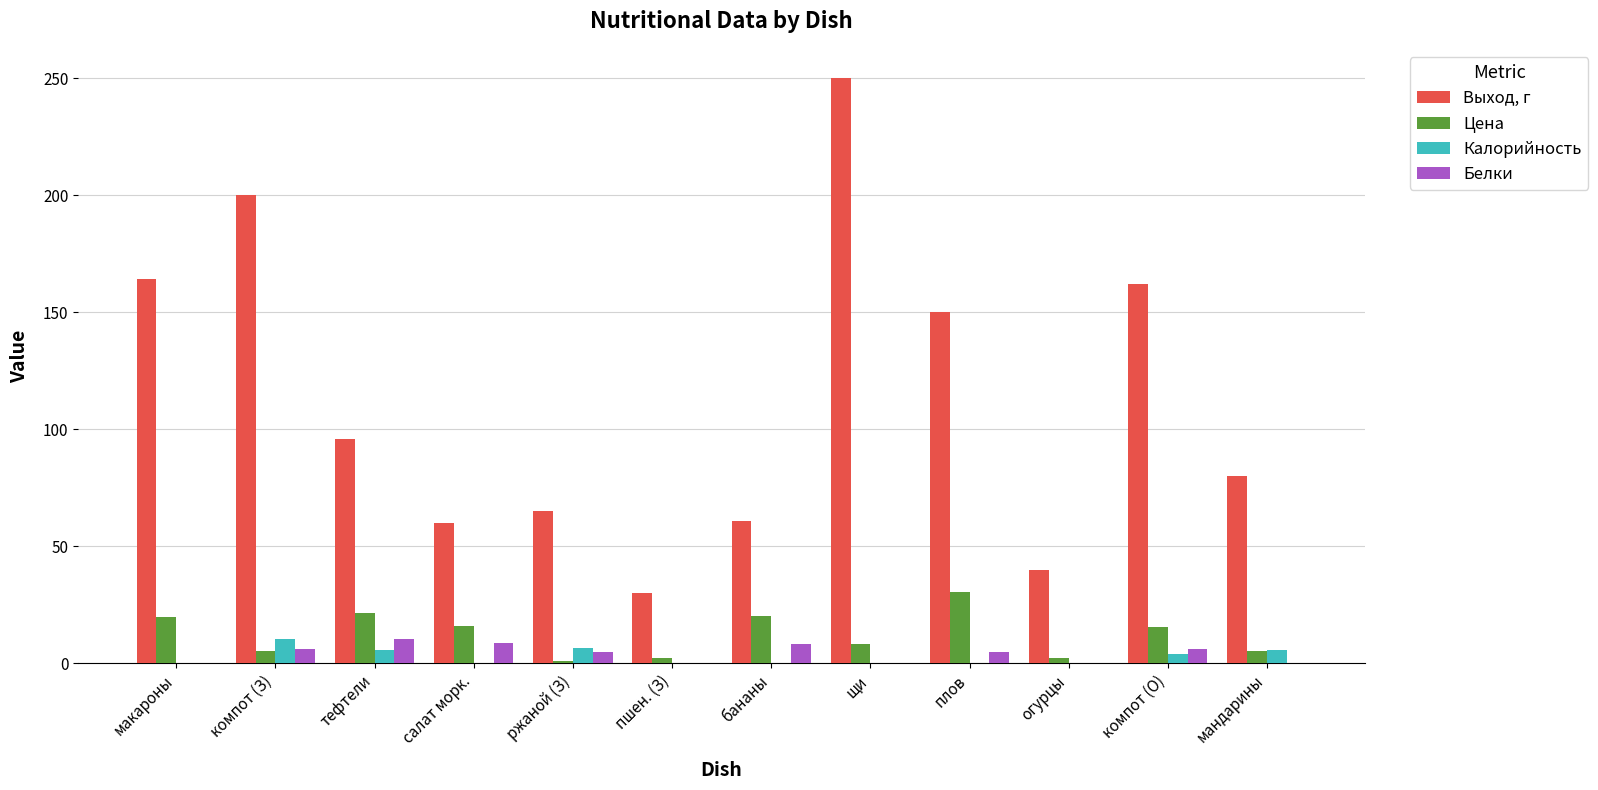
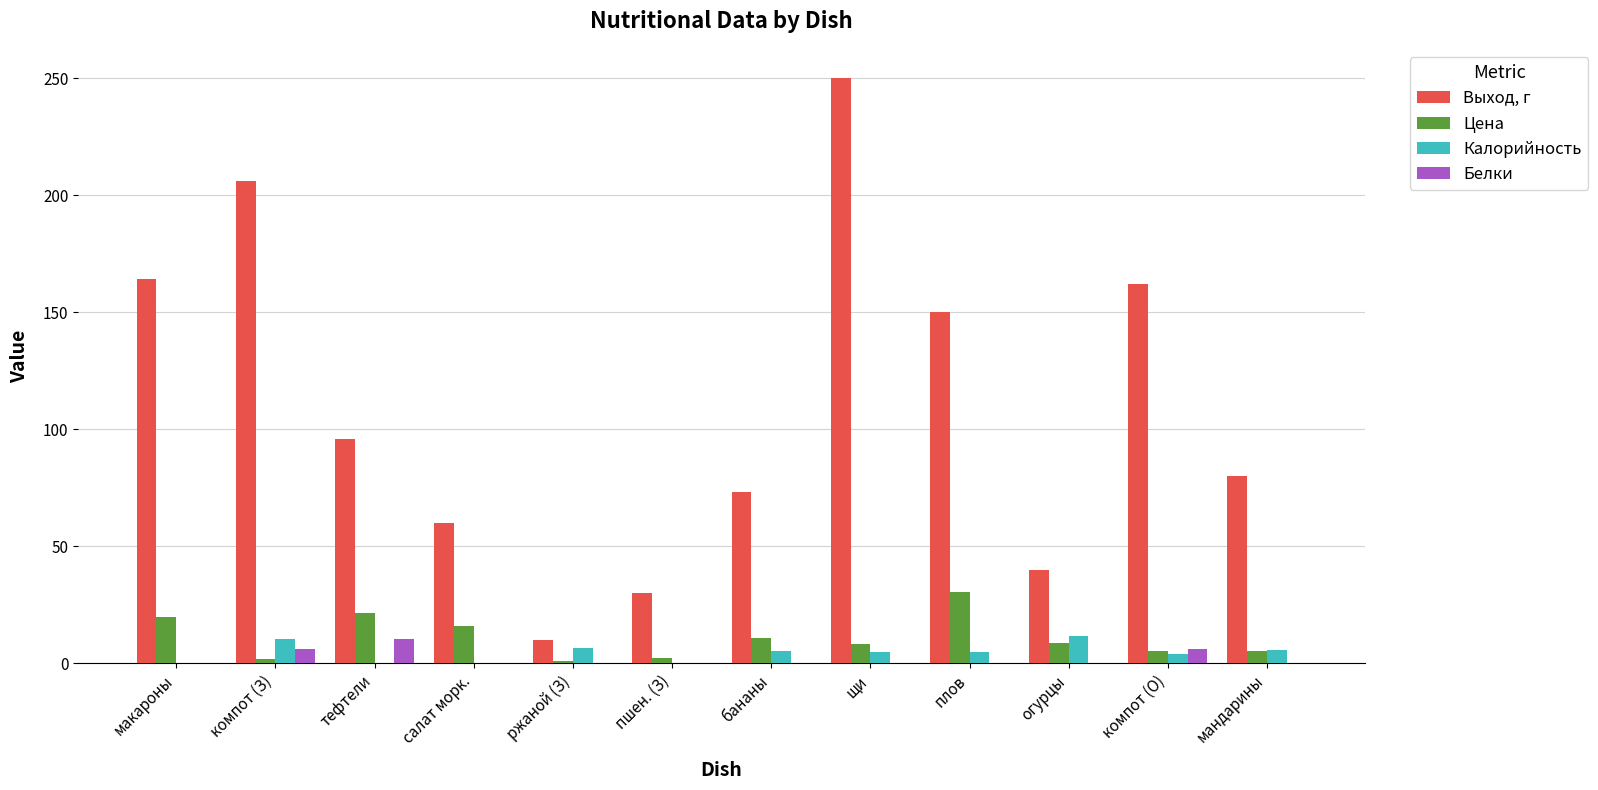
  {
    "Выход, г": {
      "макароны": 164,
-     "компот (З)": 200,
+     "компот (З)": 206,
      "тефтели": 96,
      "салат морк.": 60,
-     "ржаной (З)": 65,
+     "ржаной (З)": 10,
      "пшен. (З)": 30,
-     "бананы": 61,
+     "бананы": 73,
      "щи": 250,
      "плов": 150,
      "огурцы": 40,
      "компот (О)": 162,
      "мандарины": 80
    },
    "Цена": {
      "макароны": 20,
-     "компот (З)": 5,
+     "компот (З)": 2,
      "тефтели": 21,
      "салат морк.": 16,
      "пшен. (З)": 2,
-     "бананы": 20,
+     "бананы": 11,
      "щи": 8,
      "плов": 31,
-     "огурцы": 2,
-     "компот (О)": 16,
+     "огурцы": 9,
+     "компот (О)": 5,
      "мандарины": 5
    },
    "Калорийность": {
      "компот (З)": 10,
-     "тефтели": 6,
+     "тефтели": 0,
      "ржаной (З)": 6,
-     "бананы": 0,
-     "щи": 0,
-     "плов": 0,
-     "огурцы": 0,
+     "бананы": 5,
+     "щи": 5,
+     "плов": 5,
+     "огурцы": 12,
      "компот (О)": 4,
      "мандарины": 6
    },
    "Белки": {
      "компот (З)": 6,
      "тефтели": 10,
-     "салат морк.": 9,
-     "ржаной (З)": 5,
+     "салат морк.": 0,
+     "ржаной (З)": 0,
      "пшен. (З)": 0,
-     "бананы": 8,
-     "плов": 5,
+     "бананы": 0,
+     "плов": 0,
      "огурцы": 0,
      "компот (О)": 6,
      "мандарины": 0
    }
  }
